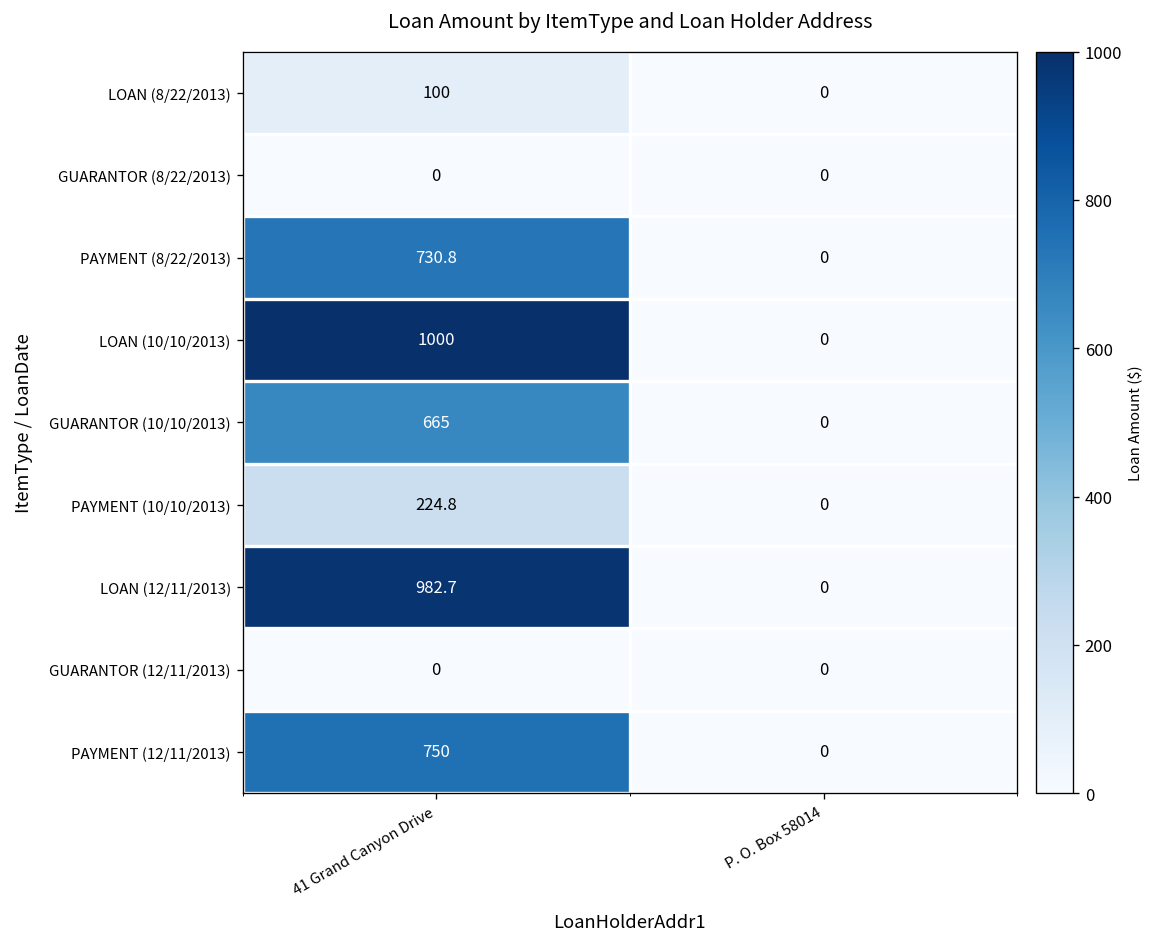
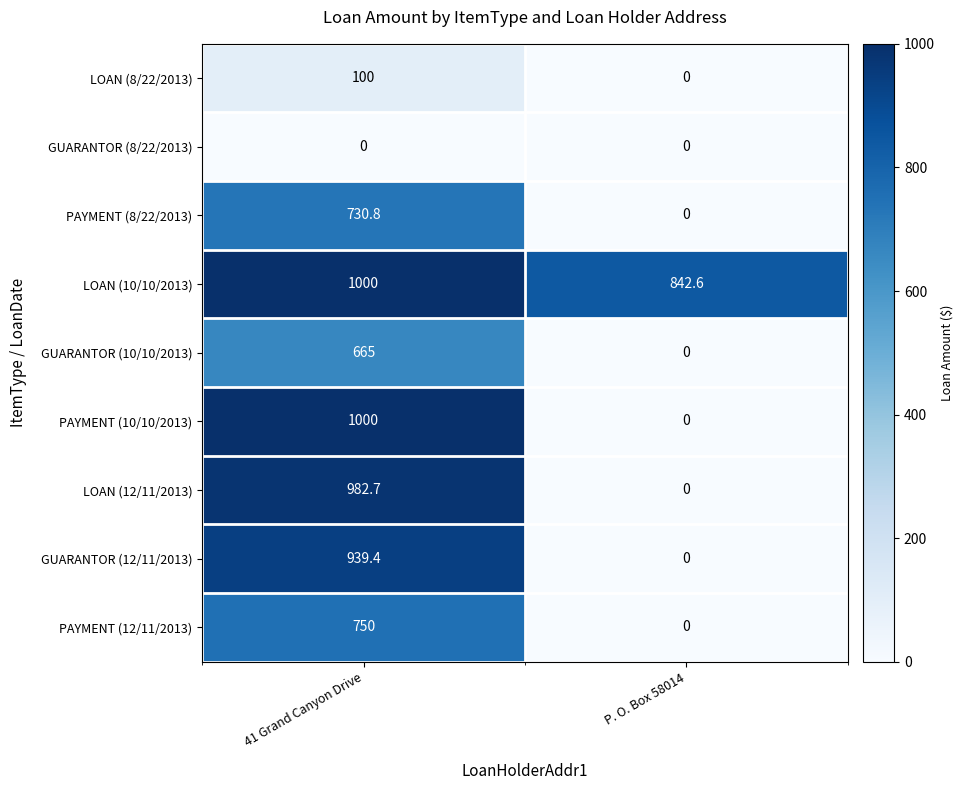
  {
    "LOAN (8/22/2013)": {
      "41 Grand Canyon Drive": 100,
      "P. O. Box 58014": 0
    },
    "GUARANTOR (8/22/2013)": {
      "41 Grand Canyon Drive": 0,
      "P. O. Box 58014": 0
    },
    "PAYMENT (8/22/2013)": {
      "41 Grand Canyon Drive": 730.8,
      "P. O. Box 58014": 0
    },
    "LOAN (10/10/2013)": {
      "41 Grand Canyon Drive": 1000,
-     "P. O. Box 58014": 0
+     "P. O. Box 58014": 842.6
    },
    "GUARANTOR (10/10/2013)": {
      "41 Grand Canyon Drive": 665,
      "P. O. Box 58014": 0
    },
    "PAYMENT (10/10/2013)": {
-     "41 Grand Canyon Drive": 224.8,
+     "41 Grand Canyon Drive": 1000,
      "P. O. Box 58014": 0
    },
    "LOAN (12/11/2013)": {
      "41 Grand Canyon Drive": 982.7,
      "P. O. Box 58014": 0
    },
    "GUARANTOR (12/11/2013)": {
-     "41 Grand Canyon Drive": 0,
+     "41 Grand Canyon Drive": 939.4,
      "P. O. Box 58014": 0
    },
    "PAYMENT (12/11/2013)": {
      "41 Grand Canyon Drive": 750,
      "P. O. Box 58014": 0
    }
  }
